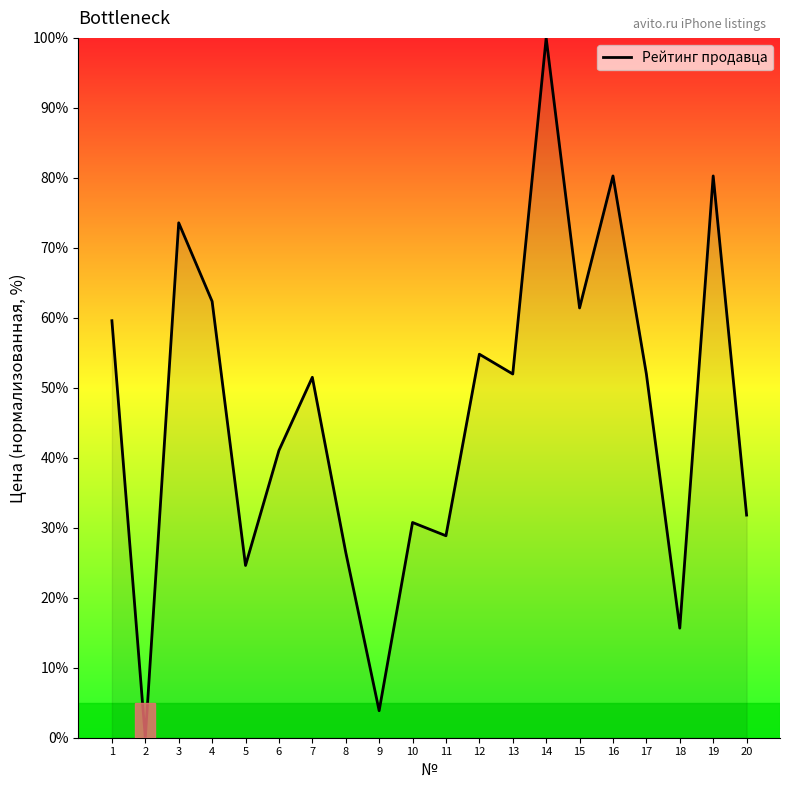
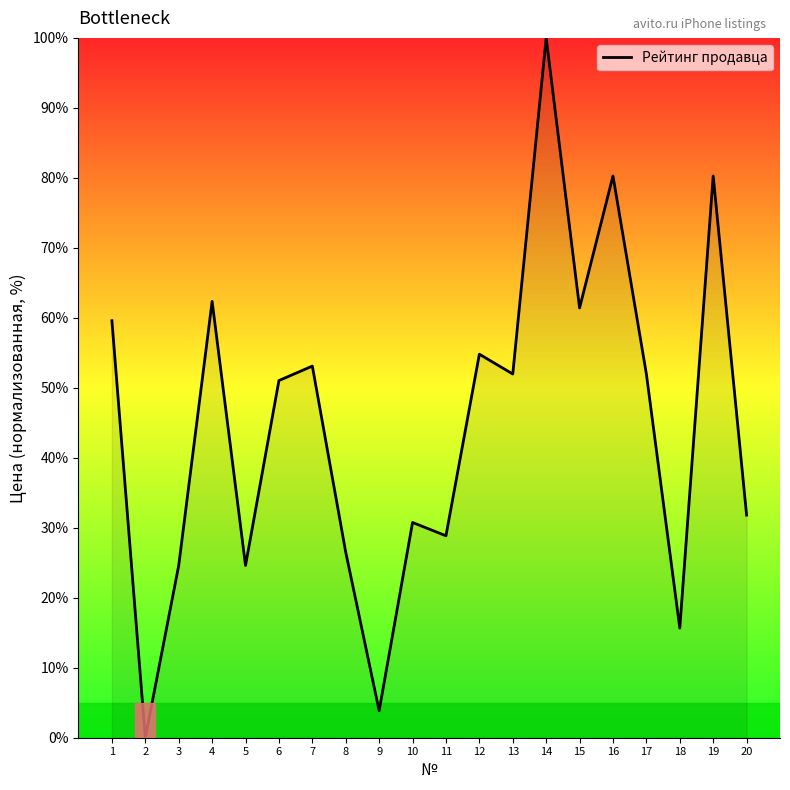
  {
    "1": "60%",
-   "3": "74%",
+   "3": "25%",
    "4": "62%",
    "5": "25%",
-   "6": "41%",
-   "7": "52%",
+   "6": "51%",
+   "7": "53%",
    "8": "27%",
    "10": "31%",
    "11": "29%",
    "12": "55%",
    "13": "52%",
    "14": "100%",
    "15": "61%",
    "16": "80%",
    "17": "52%",
    "18": "16%",
    "19": "80%",
    "20": "32%"
  }
